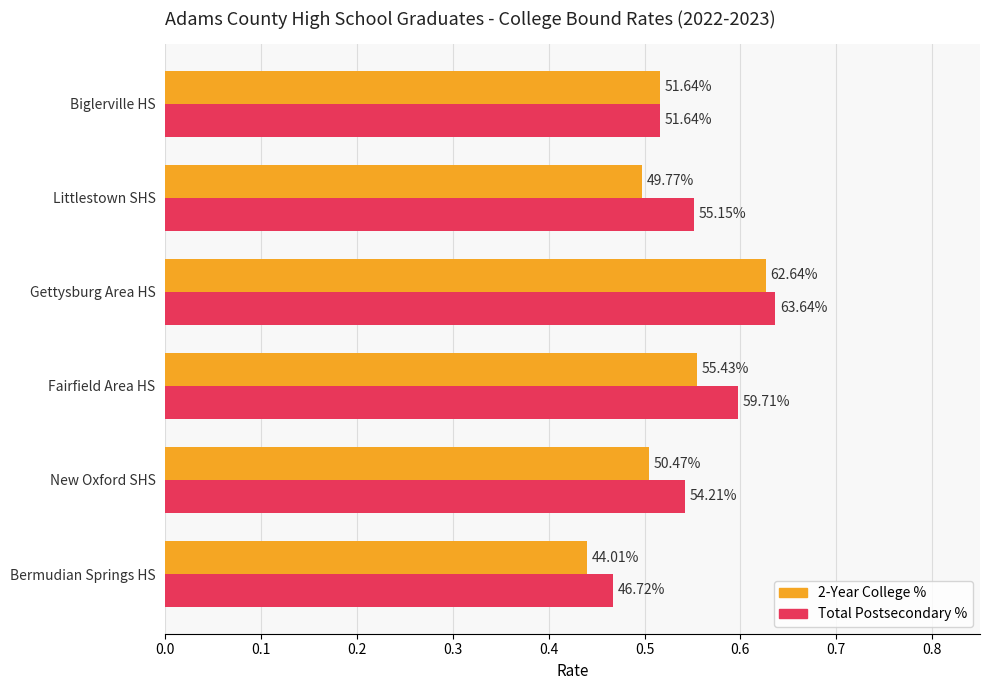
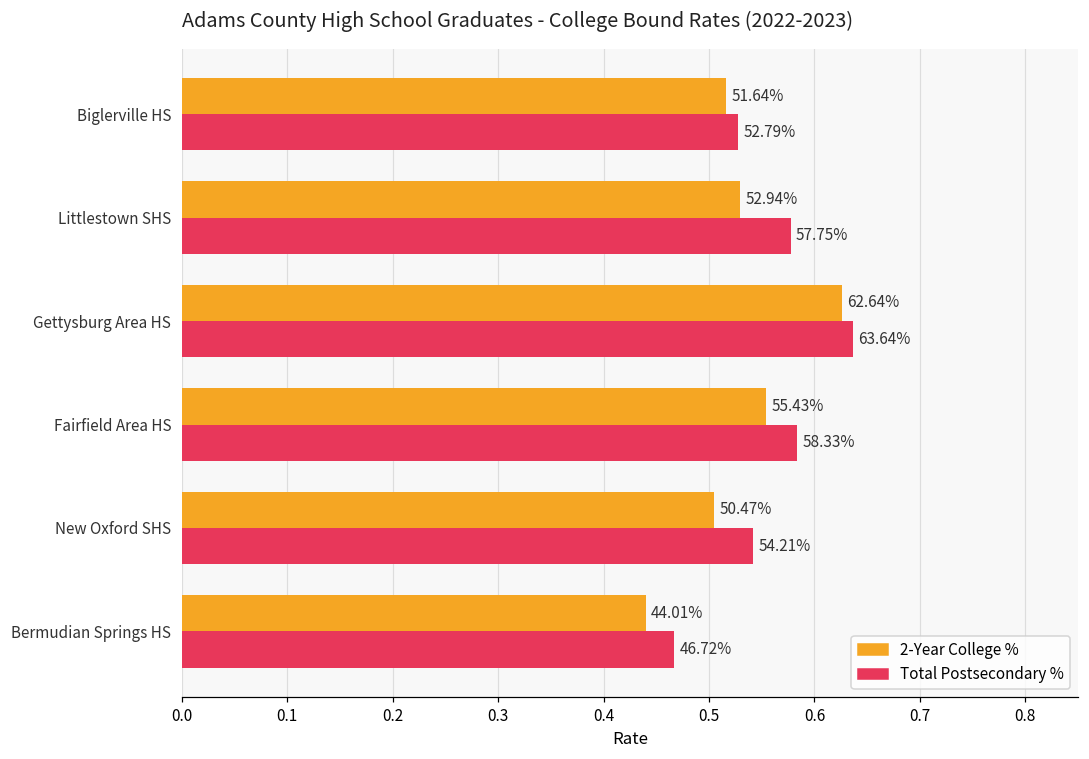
  {
    "2-Year College %": {
      "Biglerville HS": "51.64%",
-     "Littlestown SHS": "49.77%",
+     "Littlestown SHS": "52.94%",
      "Gettysburg Area HS": "62.64%",
      "Fairfield Area HS": "55.43%",
      "New Oxford SHS": "50.47%",
      "Bermudian Springs HS": "44.01%"
    },
    "Total Postsecondary %": {
-     "Biglerville HS": "51.64%",
-     "Littlestown SHS": "55.15%",
+     "Biglerville HS": "52.79%",
+     "Littlestown SHS": "57.75%",
      "Gettysburg Area HS": "63.64%",
-     "Fairfield Area HS": "59.71%",
+     "Fairfield Area HS": "58.33%",
      "New Oxford SHS": "54.21%",
      "Bermudian Springs HS": "46.72%"
    }
  }
